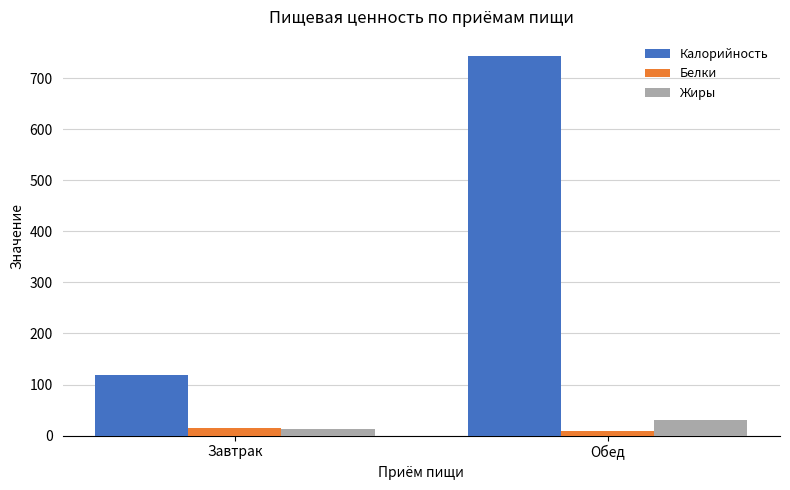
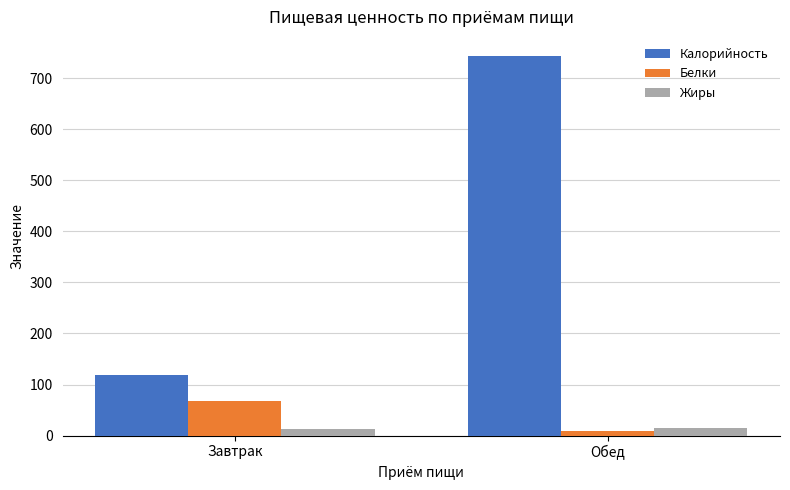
  {
    "Калорийность": {
      "Завтрак": 120,
      "Обед": 740
    },
    "Белки": {
-     "Завтрак": 20,
+     "Завтрак": 70,
      "Обед": 10
    },
    "Жиры": {
      "Завтрак": 10,
-     "Обед": 30
+     "Обед": 10
    }
  }
